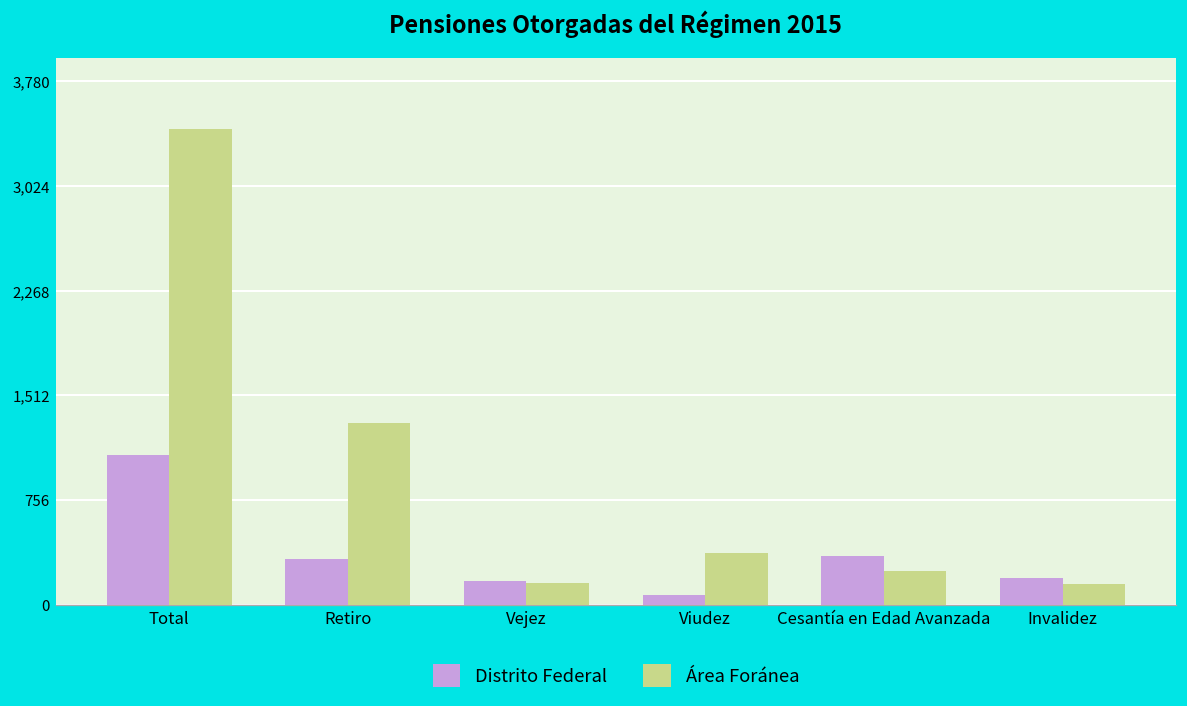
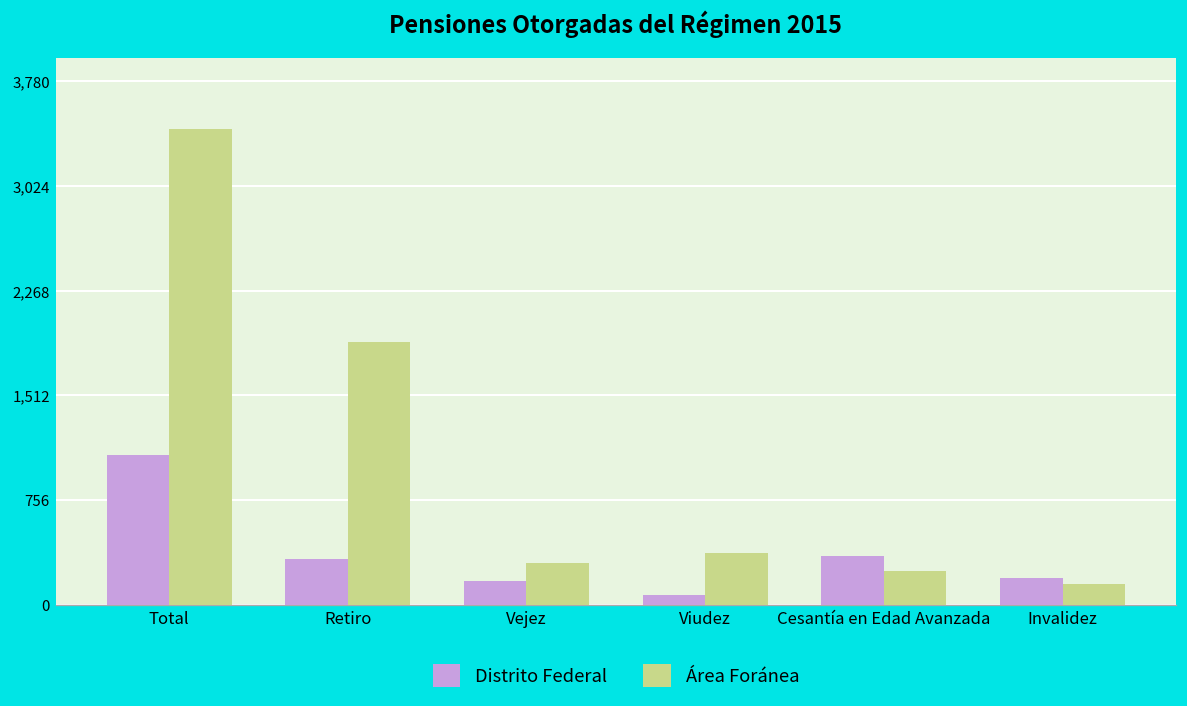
  {
    "Distrito Federal": {
      "Total": "1,080",
      "Retiro": "330",
      "Vejez": "170",
      "Viudez": "70",
      "Cesantía en Edad Avanzada": "360",
      "Invalidez": "190"
    },
    "Área Foránea": {
      "Total": "3,440",
-     "Retiro": "1,310",
-     "Vejez": "160",
+     "Retiro": "1,900",
+     "Vejez": "300",
      "Viudez": "380",
      "Cesantía en Edad Avanzada": "240",
      "Invalidez": "150"
    }
  }
